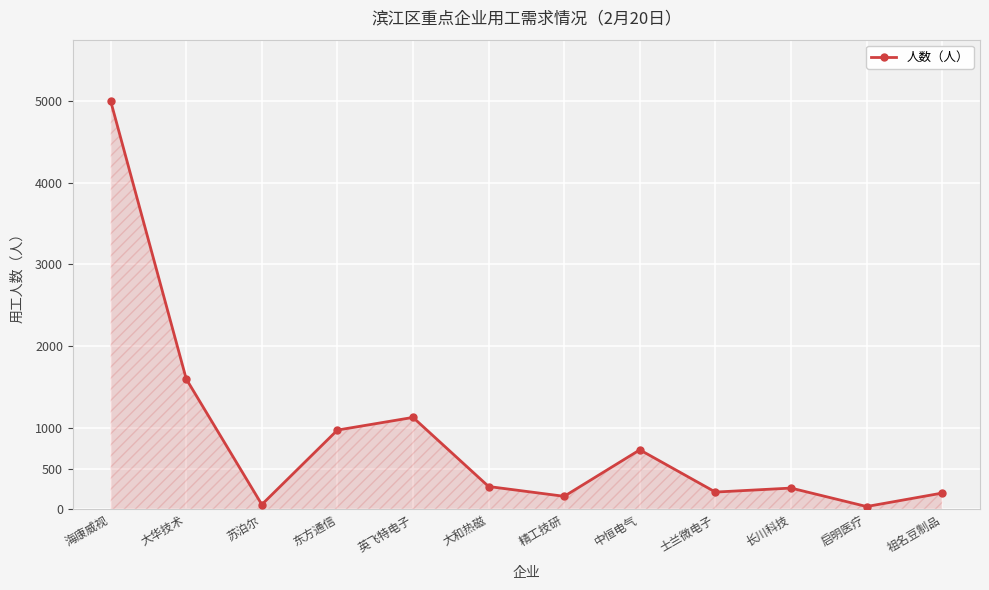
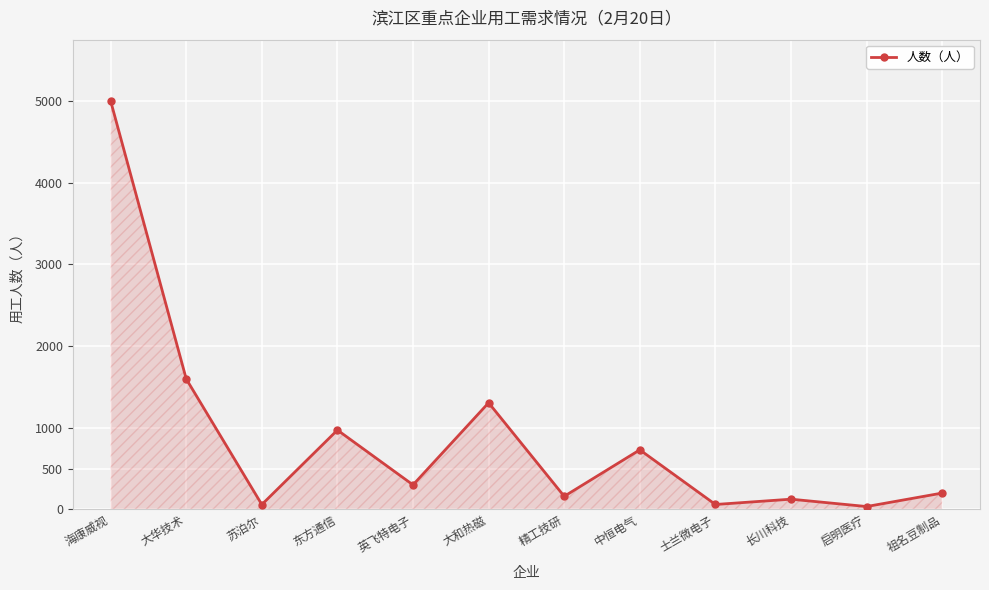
  {
    "海康威视": 5000,
    "大华技术": 1600,
    "苏泊尔": 100,
    "东方通信": 1000,
-   "英飞特电子": 1100,
-   "大和热磁": 300,
+   "英飞特电子": 300,
+   "大和热磁": 1300,
    "精工技研": 200,
    "中恒电气": 700,
-   "士兰微电子": 200,
-   "长川科技": 300,
+   "士兰微电子": 100,
+   "长川科技": 100,
    "启明医疗": 0,
    "祖名豆制品": 200
  }
